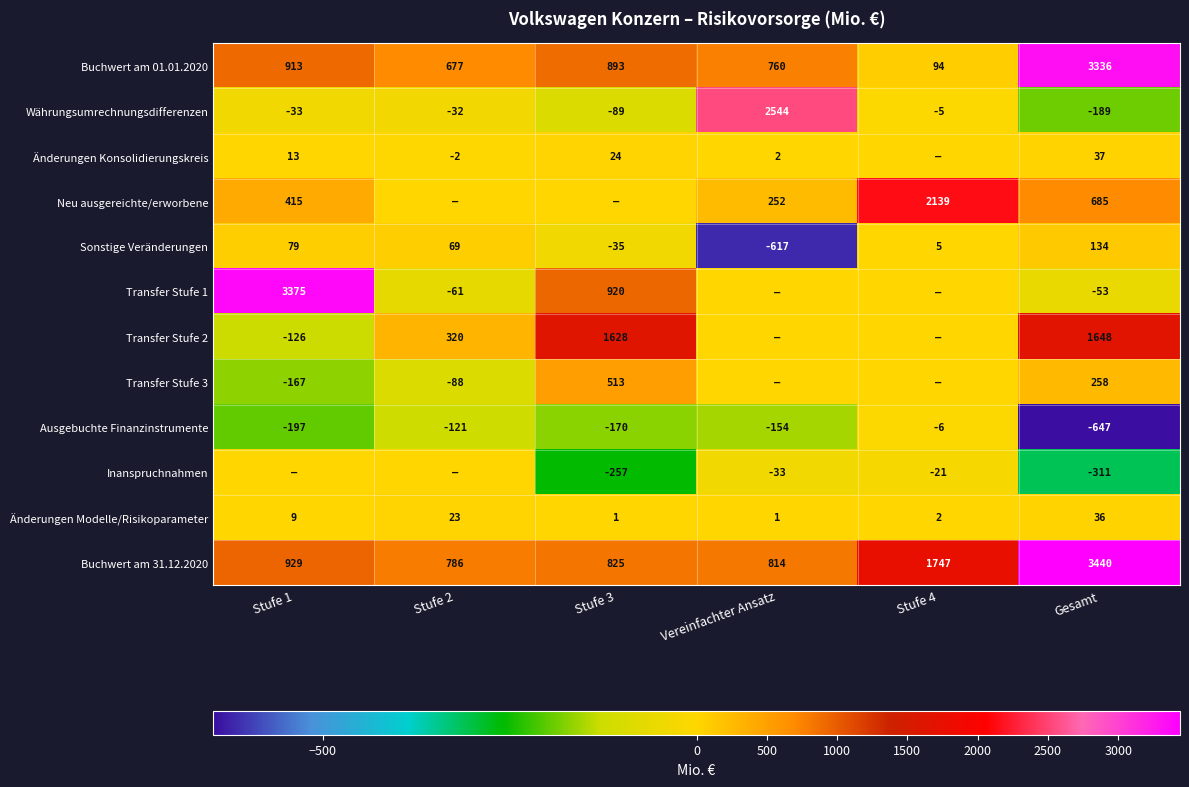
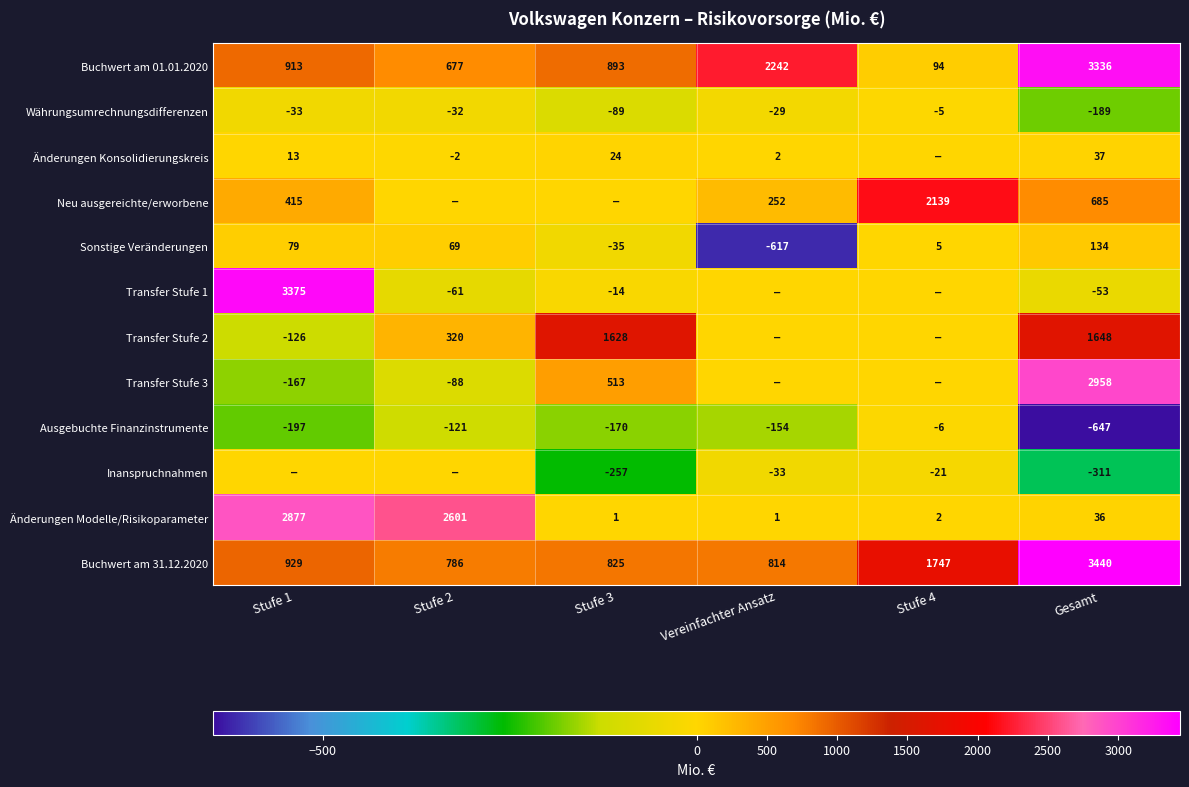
  {
    "Buchwert am 01.01.2020": {
      "Stufe 1": 913,
      "Stufe 2": 677,
      "Stufe 3": 893,
-     "Vereinfachter Ansatz": 760,
+     "Vereinfachter Ansatz": 2242,
      "Stufe 4": 94,
      "Gesamt": 3336
    },
    "Währungsumrechnungsdifferenzen": {
      "Stufe 1": -33,
      "Stufe 2": -32,
      "Stufe 3": -89,
-     "Vereinfachter Ansatz": 2544,
+     "Vereinfachter Ansatz": -29,
      "Stufe 4": -5,
      "Gesamt": -189
    },
    "Änderungen Konsolidierungskreis": {
      "Stufe 1": 13,
      "Stufe 2": -2,
      "Stufe 3": 24,
      "Vereinfachter Ansatz": 2,
      "Gesamt": 37
    },
    "Neu ausgereichte/erworbene": {
      "Stufe 1": 415,
      "Vereinfachter Ansatz": 252,
      "Stufe 4": 2139,
      "Gesamt": 685
    },
    "Sonstige Veränderungen": {
      "Stufe 1": 79,
      "Stufe 2": 69,
      "Stufe 3": -35,
      "Vereinfachter Ansatz": -617,
      "Stufe 4": 5,
      "Gesamt": 134
    },
    "Transfer Stufe 1": {
      "Stufe 1": 3375,
      "Stufe 2": -61,
-     "Stufe 3": 920,
+     "Stufe 3": -14,
      "Gesamt": -53
    },
    "Transfer Stufe 2": {
      "Stufe 1": -126,
      "Stufe 2": 320,
      "Stufe 3": 1628,
      "Gesamt": 1648
    },
    "Transfer Stufe 3": {
      "Stufe 1": -167,
      "Stufe 2": -88,
      "Stufe 3": 513,
-     "Gesamt": 258
+     "Gesamt": 2958
    },
    "Ausgebuchte Finanzinstrumente": {
      "Stufe 1": -197,
      "Stufe 2": -121,
      "Stufe 3": -170,
      "Vereinfachter Ansatz": -154,
      "Stufe 4": -6,
      "Gesamt": -647
    },
    "Inanspruchnahmen": {
      "Stufe 3": -257,
      "Vereinfachter Ansatz": -33,
      "Stufe 4": -21,
      "Gesamt": -311
    },
    "Änderungen Modelle/Risikoparameter": {
-     "Stufe 1": 9,
-     "Stufe 2": 23,
+     "Stufe 1": 2877,
+     "Stufe 2": 2601,
      "Stufe 3": 1,
      "Vereinfachter Ansatz": 1,
      "Stufe 4": 2,
      "Gesamt": 36
    },
    "Buchwert am 31.12.2020": {
      "Stufe 1": 929,
      "Stufe 2": 786,
      "Stufe 3": 825,
      "Vereinfachter Ansatz": 814,
      "Stufe 4": 1747,
      "Gesamt": 3440
    }
  }
